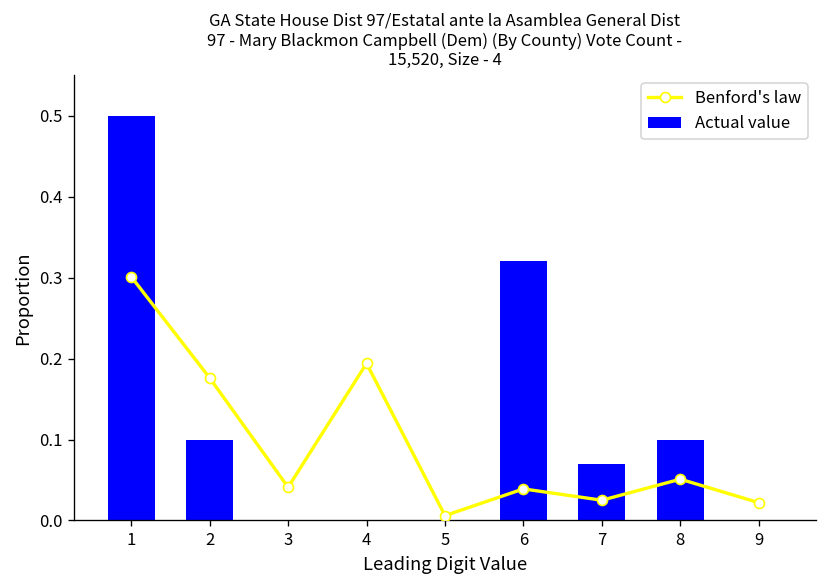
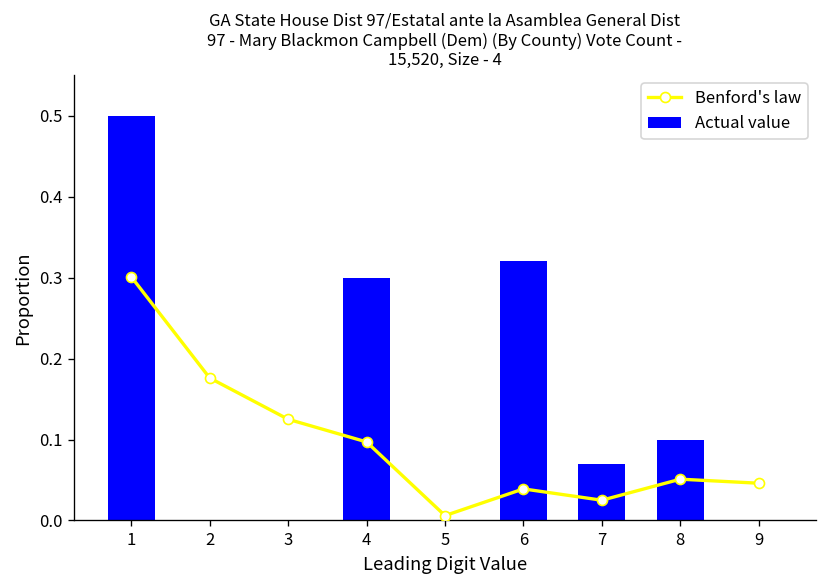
  {
    "Benford's law": {
      "1": 0.30,
      "2": 0.18,
-     "3": 0.04,
-     "4": 0.19,
+     "3": 0.13,
+     "4": 0.10,
      "5": 0.01,
      "6": 0.04,
      "7": 0.03,
      "8": 0.05,
-     "9": 0.02
+     "9": 0.05
    },
    "Actual value": {
      "1": 0.5,
-     "2": 0.1,
+     "2": 0.0,
      "3": 0.0,
-     "4": 0.0,
+     "4": 0.3,
      "5": 0.0,
      "6": 0.32,
      "7": 0.07,
      "8": 0.1,
      "9": 0.0
    }
  }
